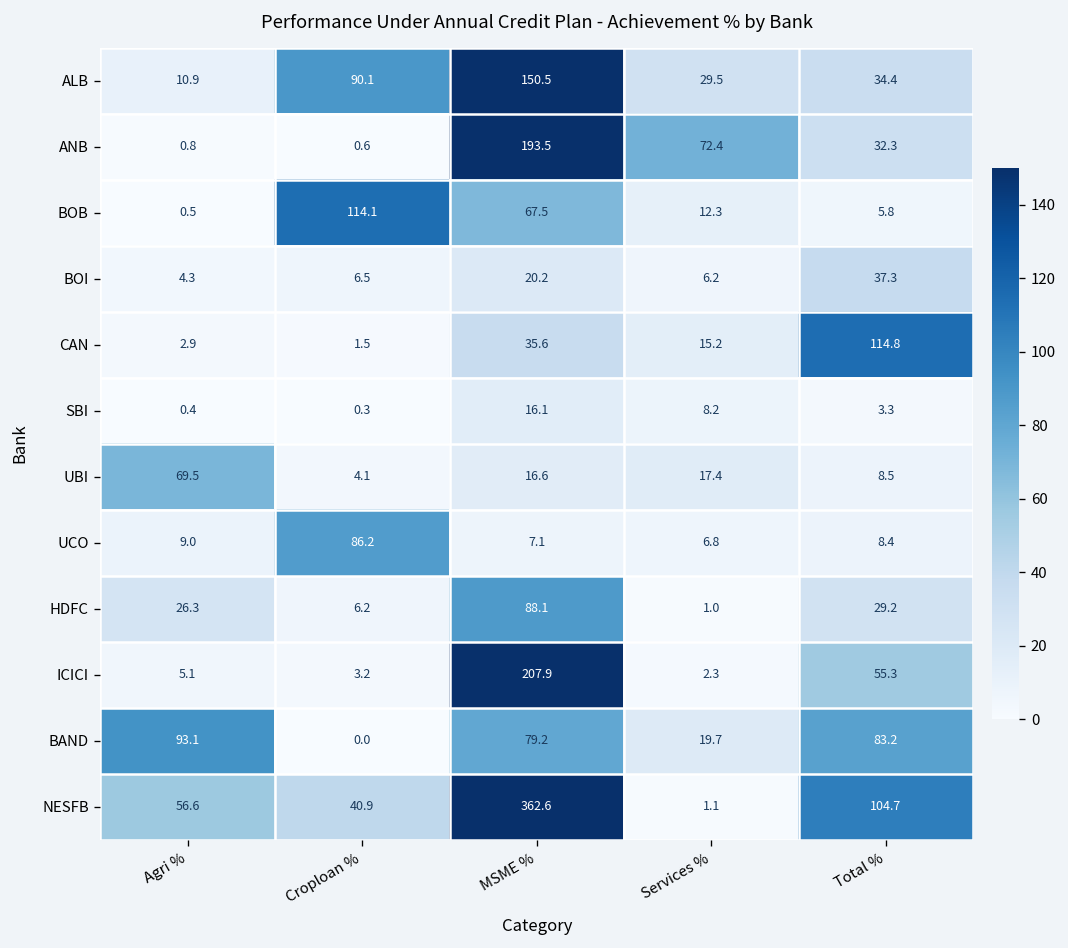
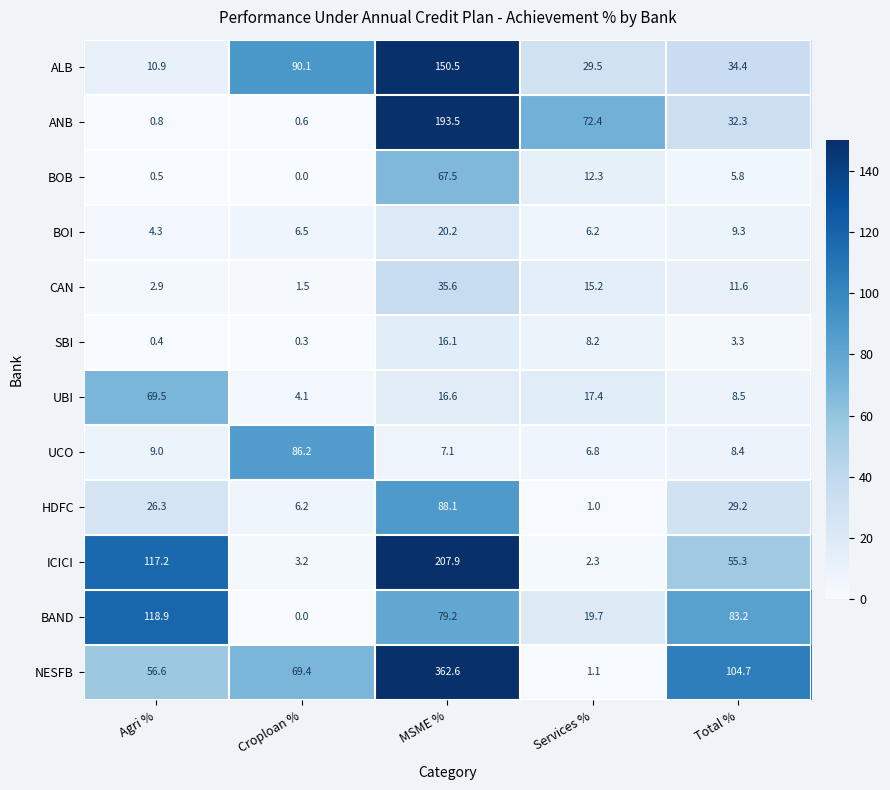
  {
    "ALB": {
      "Agri %": 10.9,
      "Croploan %": 90.1,
      "MSME %": 150.5,
      "Services %": 29.5,
      "Total %": 34.4
    },
    "ANB": {
      "Agri %": 0.8,
      "Croploan %": 0.6,
      "MSME %": 193.5,
      "Services %": 72.4,
      "Total %": 32.3
    },
    "BOB": {
      "Agri %": 0.5,
-     "Croploan %": 114.1,
+     "Croploan %": 0.0,
      "MSME %": 67.5,
      "Services %": 12.3,
      "Total %": 5.8
    },
    "BOI": {
      "Agri %": 4.3,
      "Croploan %": 6.5,
      "MSME %": 20.2,
      "Services %": 6.2,
-     "Total %": 37.3
+     "Total %": 9.3
    },
    "CAN": {
      "Agri %": 2.9,
      "Croploan %": 1.5,
      "MSME %": 35.6,
      "Services %": 15.2,
-     "Total %": 114.8
+     "Total %": 11.6
    },
    "SBI": {
      "Agri %": 0.4,
      "Croploan %": 0.3,
      "MSME %": 16.1,
      "Services %": 8.2,
      "Total %": 3.3
    },
    "UBI": {
      "Agri %": 69.5,
      "Croploan %": 4.1,
      "MSME %": 16.6,
      "Services %": 17.4,
      "Total %": 8.5
    },
    "UCO": {
      "Agri %": 9.0,
      "Croploan %": 86.2,
      "MSME %": 7.1,
      "Services %": 6.8,
      "Total %": 8.4
    },
    "HDFC": {
      "Agri %": 26.3,
      "Croploan %": 6.2,
      "MSME %": 88.1,
      "Services %": 1.0,
      "Total %": 29.2
    },
    "ICICI": {
-     "Agri %": 5.1,
+     "Agri %": 117.2,
      "Croploan %": 3.2,
      "MSME %": 207.9,
      "Services %": 2.3,
      "Total %": 55.3
    },
    "BAND": {
-     "Agri %": 93.1,
+     "Agri %": 118.9,
      "Croploan %": 0.0,
      "MSME %": 79.2,
      "Services %": 19.7,
      "Total %": 83.2
    },
    "NESFB": {
      "Agri %": 56.6,
-     "Croploan %": 40.9,
+     "Croploan %": 69.4,
      "MSME %": 362.6,
      "Services %": 1.1,
      "Total %": 104.7
    }
  }
